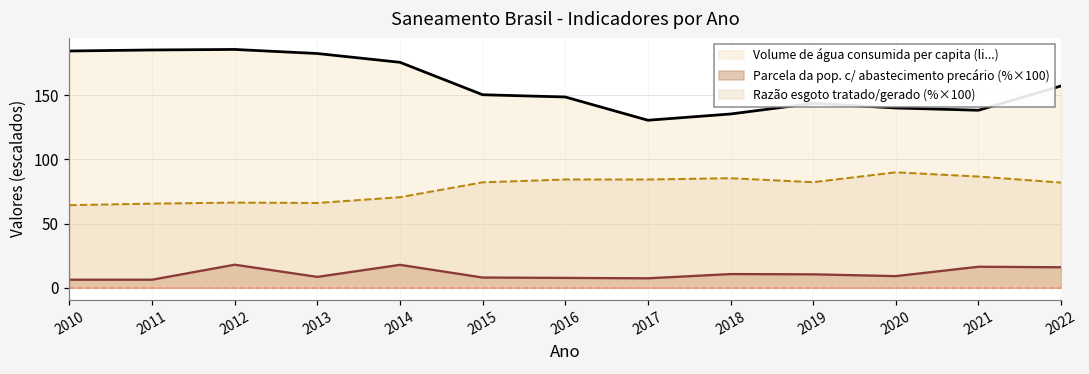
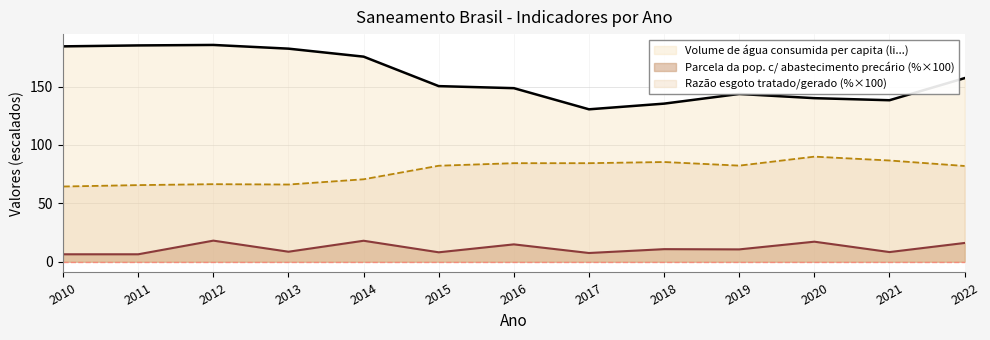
  {
    "Parcela da pop. c/ abastecimento precário (%×100)": {
      "2010": 6,
      "2011": 6,
      "2012": 18,
      "2013": 9,
      "2014": 18,
      "2015": 8,
-     "2016": 8,
+     "2016": 15,
      "2017": 7,
      "2018": 11,
      "2019": 11,
-     "2020": 9,
-     "2021": 16,
+     "2020": 17,
+     "2021": 8,
      "2022": 16
    }
  }
